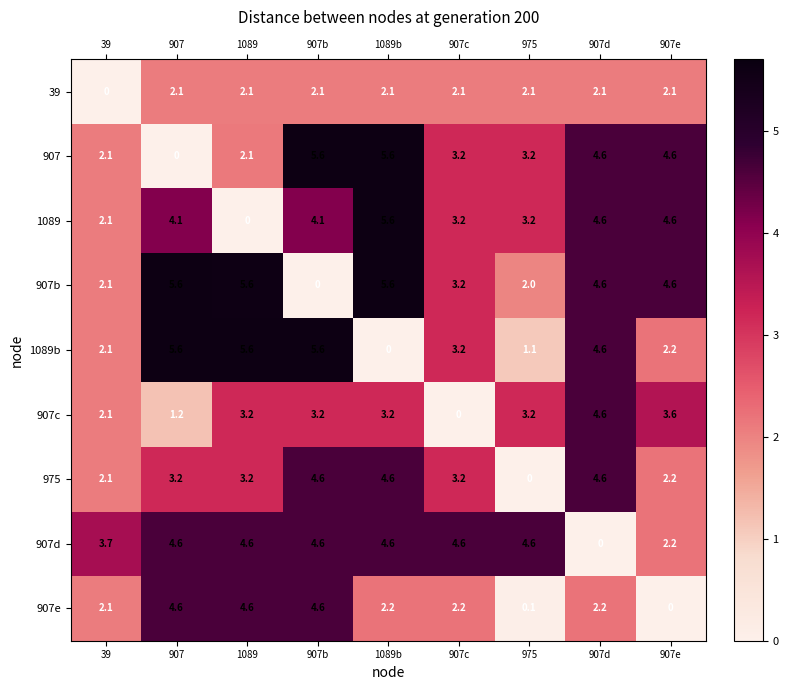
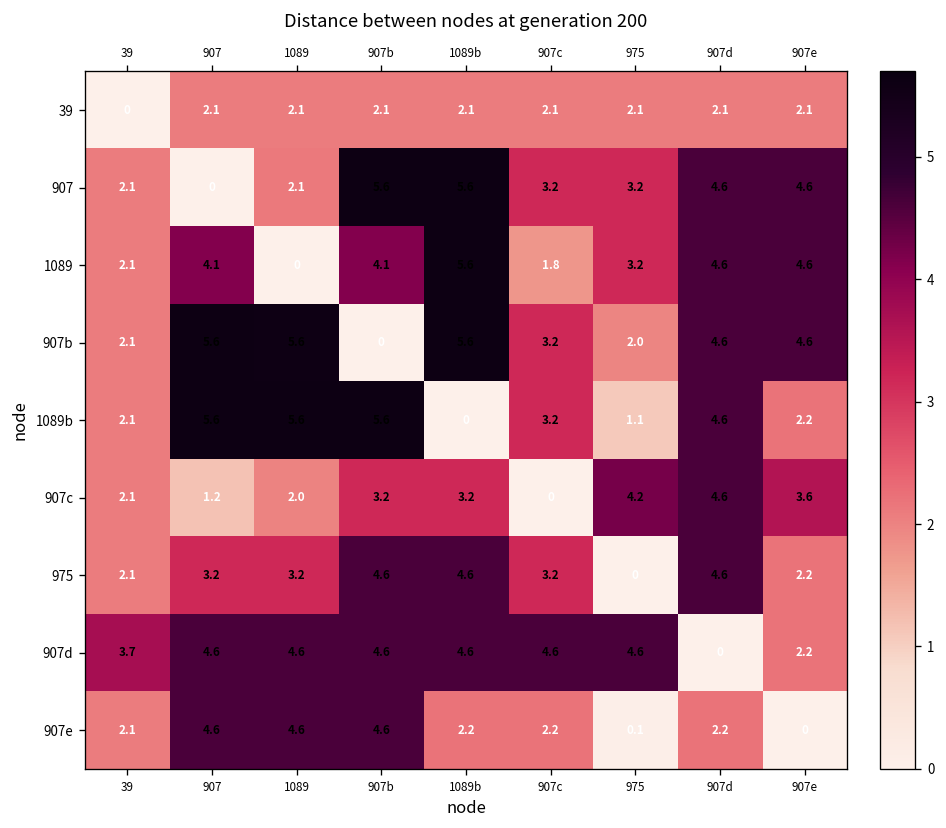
  {
    "39": {
      "907": 2.1,
      "1089": 2.1,
      "907b": 2.1,
      "1089b": 2.1,
      "907c": 2.1,
      "975": 2.1,
      "907d": 2.1,
      "907e": 2.1
    },
    "907": {
      "39": 2.1,
      "1089": 2.1,
      "907c": 3.2,
      "975": 3.2,
      "907d": 4.6,
      "907e": 4.6
    },
    "1089": {
      "39": 2.1,
      "907": 4.1,
      "907b": 4.1,
-     "907c": 3.2,
+     "907c": 1.8,
      "975": 3.2,
      "907d": 4.6,
      "907e": 4.6
    },
    "907b": {
      "39": 2.1,
      "907c": 3.2,
      "975": 2.0,
      "907d": 4.6,
      "907e": 4.6
    },
    "1089b": {
      "39": 2.1,
      "907c": 3.2,
      "975": 1.1,
      "907d": 4.6,
      "907e": 2.2
    },
    "907c": {
      "39": 2.1,
      "907": 1.2,
-     "1089": 3.2,
+     "1089": 2.0,
      "907b": 3.2,
      "1089b": 3.2,
-     "975": 3.2,
+     "975": 4.2,
      "907d": 4.6,
      "907e": 3.6
    },
    "975": {
      "39": 2.1,
      "907": 3.2,
      "1089": 3.2,
      "907b": 4.6,
      "1089b": 4.6,
      "907c": 3.2,
      "907d": 4.6,
      "907e": 2.2
    },
    "907d": {
      "39": 3.7,
      "907": 4.6,
      "1089": 4.6,
      "907b": 4.6,
      "1089b": 4.6,
      "907c": 4.6,
      "975": 4.6,
      "907e": 2.2
    },
    "907e": {
      "39": 2.1,
      "907": 4.6,
      "1089": 4.6,
      "907b": 4.6,
      "1089b": 2.2,
      "907c": 2.2,
      "907d": 2.2
    }
  }
